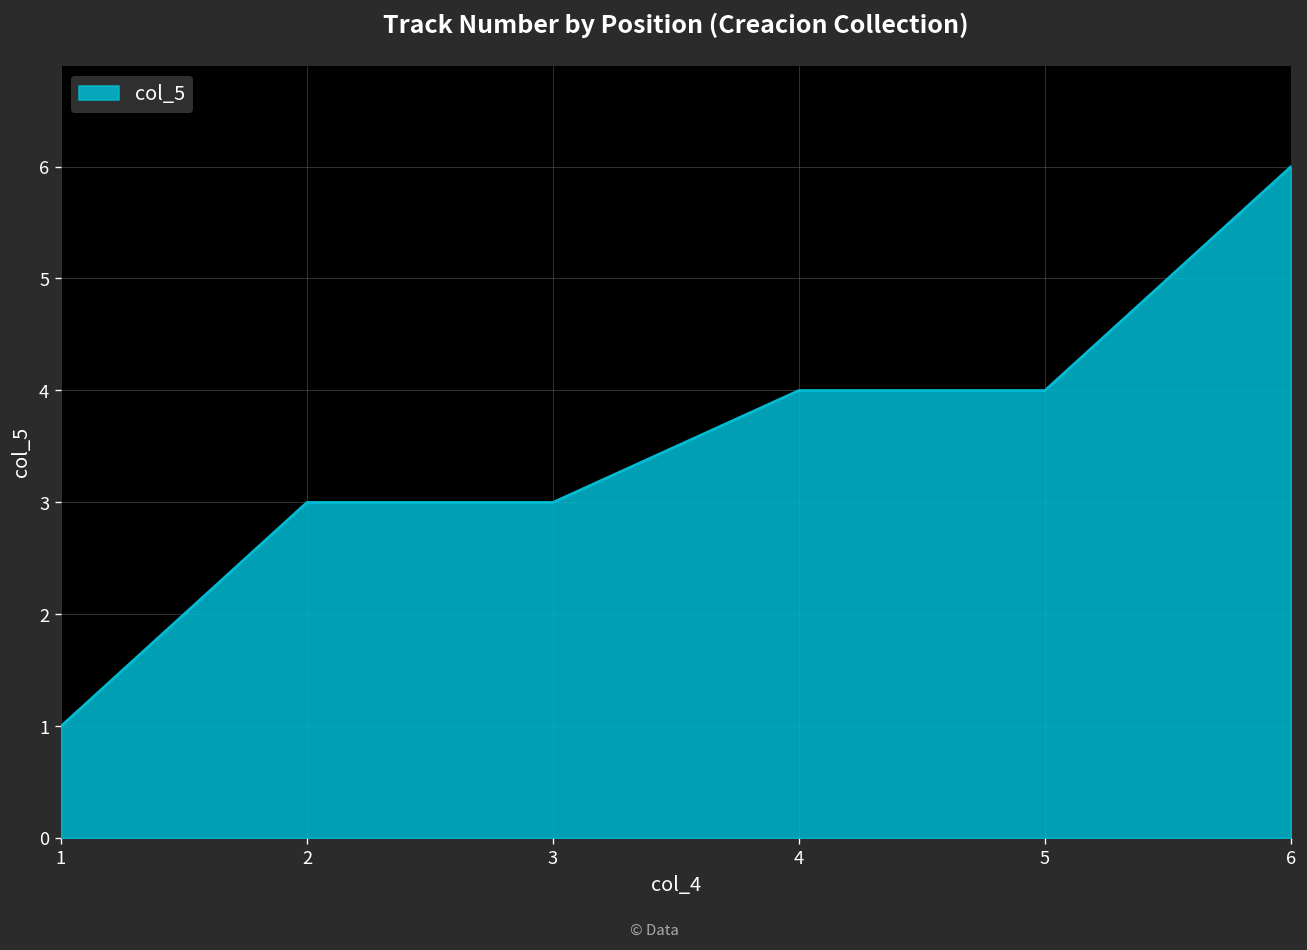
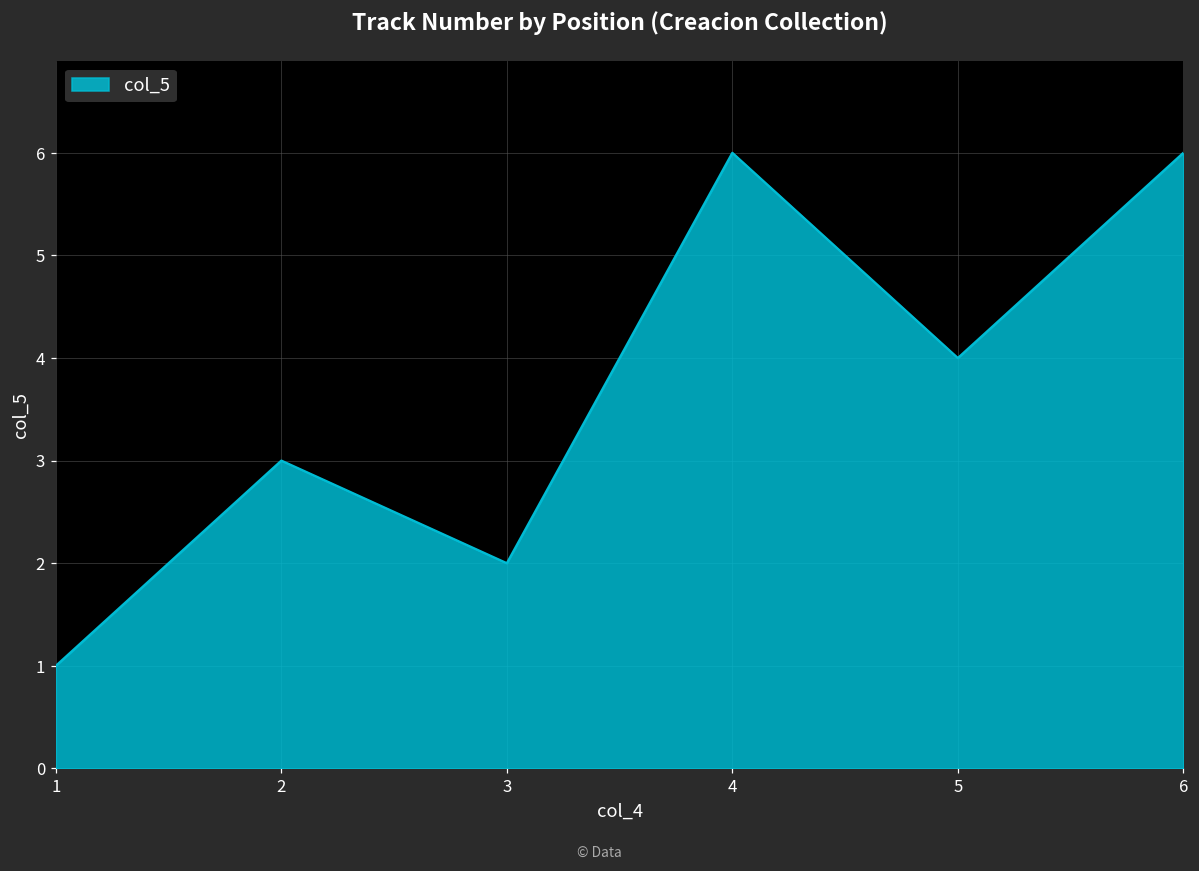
  {
    "1": 1,
    "2": 3,
-   "3": 3,
-   "4": 4,
+   "3": 2,
+   "4": 6,
    "5": 4,
    "6": 6
  }
